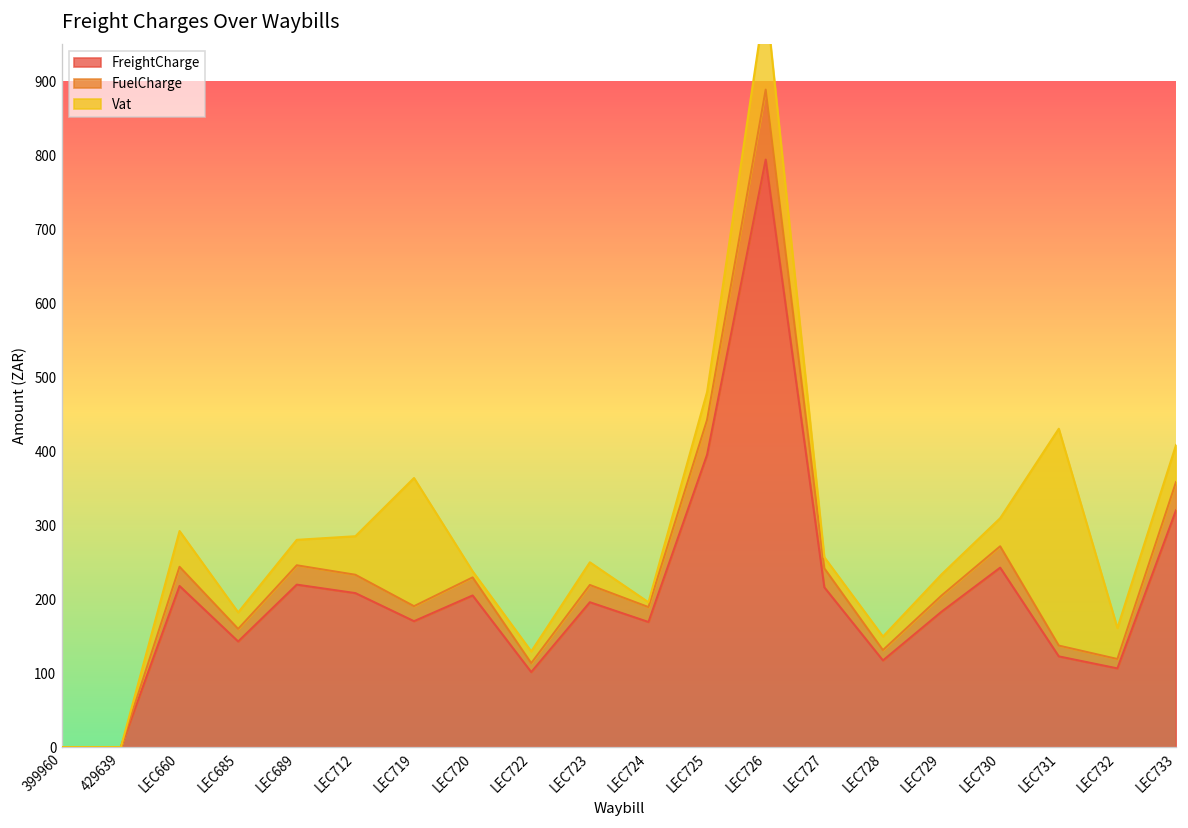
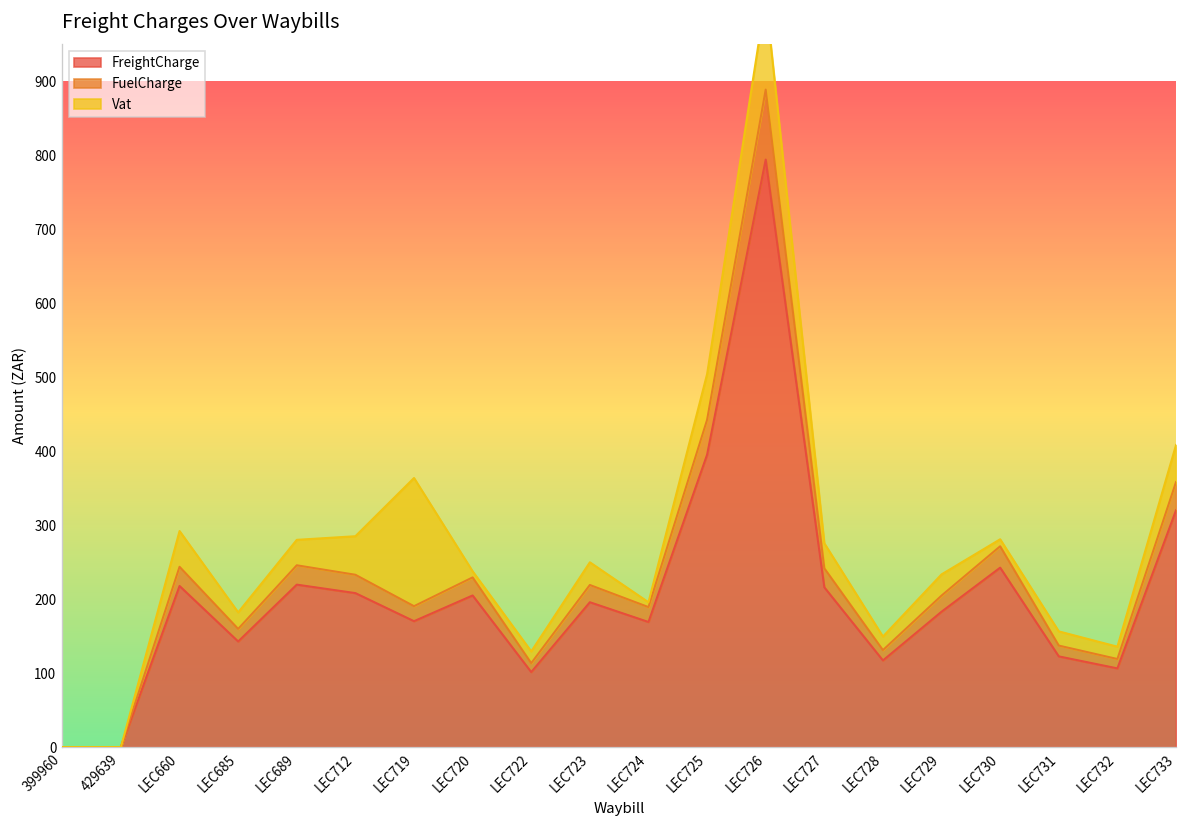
  {
    "Vat": {
      "LEC660": 50,
      "LEC685": 20,
      "LEC689": 30,
      "LEC712": 50,
      "LEC719": 170,
      "LEC720": 10,
      "LEC722": 20,
      "LEC723": 30,
      "LEC724": 10,
-     "LEC725": 40,
-     "LEC727": 10,
+     "LEC725": 60,
+     "LEC727": 30,
      "LEC728": 20,
      "LEC729": 30,
-     "LEC730": 40,
-     "LEC731": 290,
-     "LEC732": 40,
+     "LEC730": 10,
+     "LEC731": 20,
+     "LEC732": 20,
      "LEC733": 50
    }
  }
